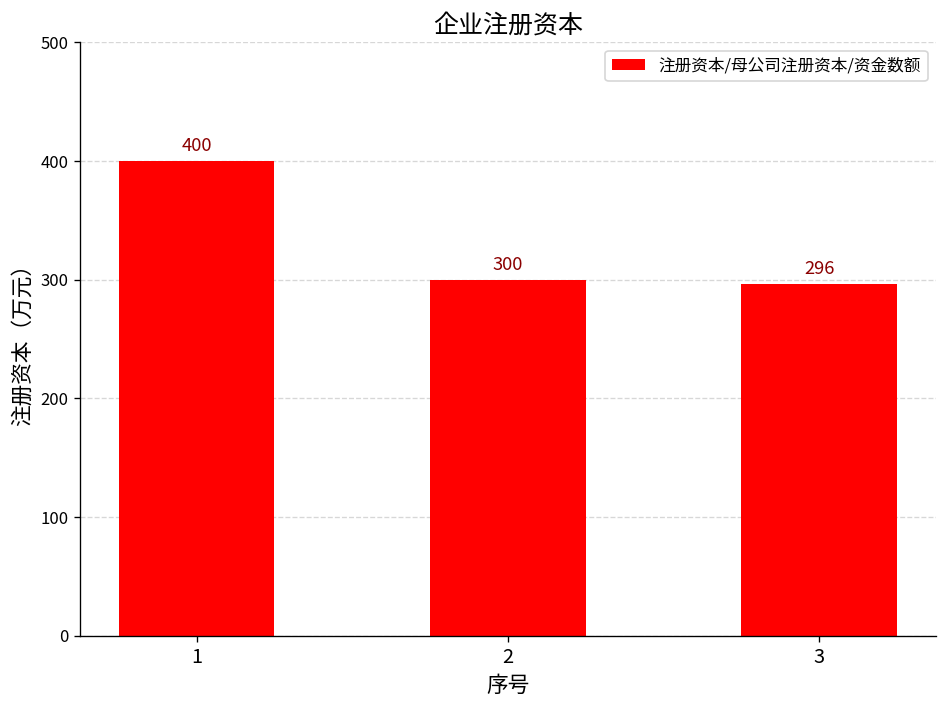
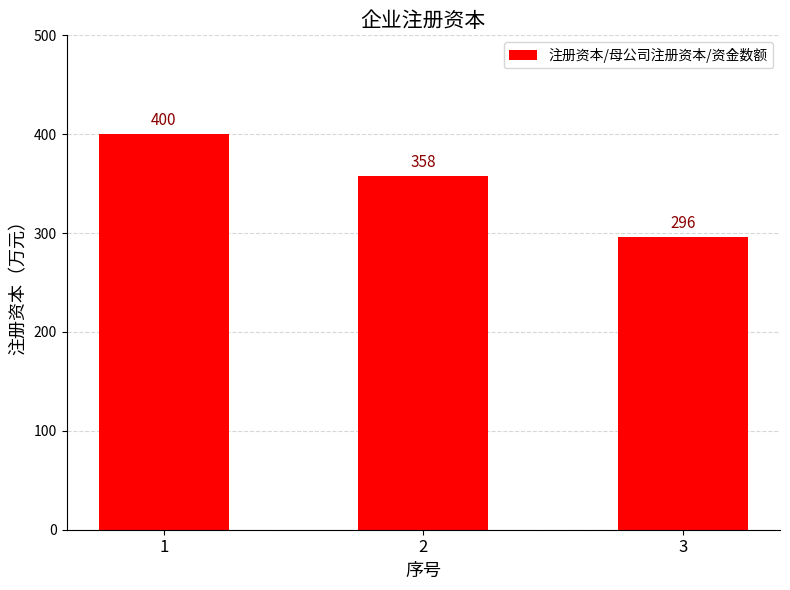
  {
    "1": 400,
-   "2": 300,
+   "2": 358,
    "3": 296
  }
